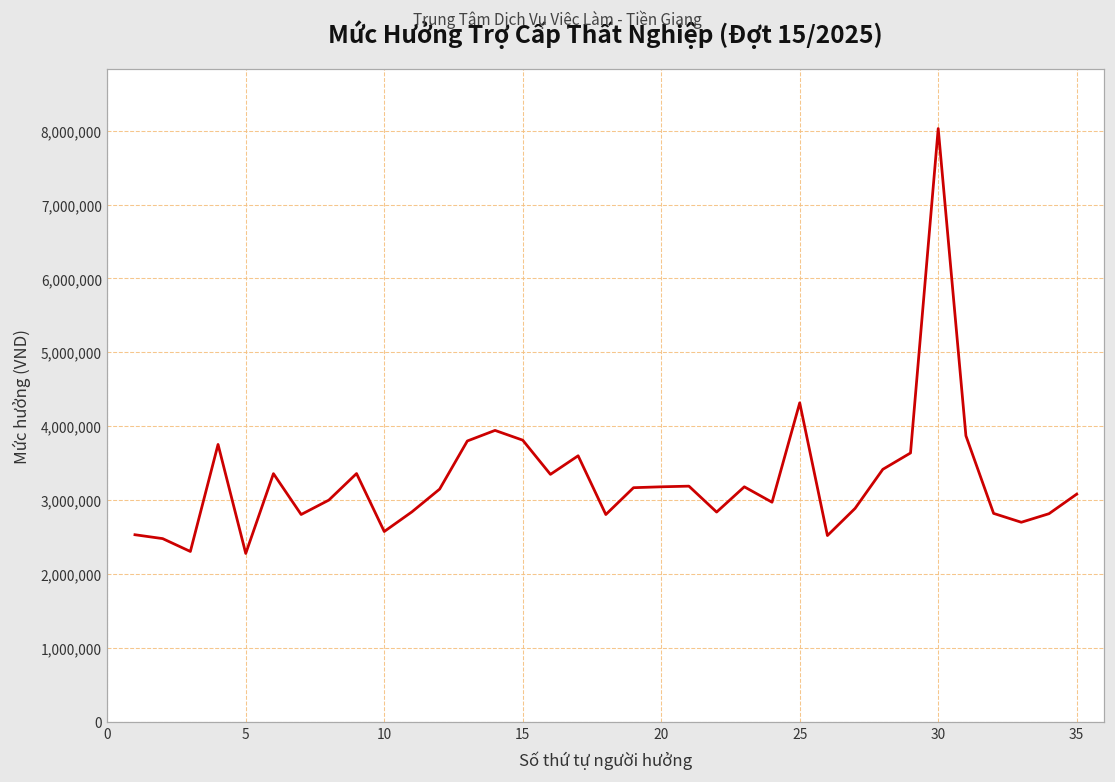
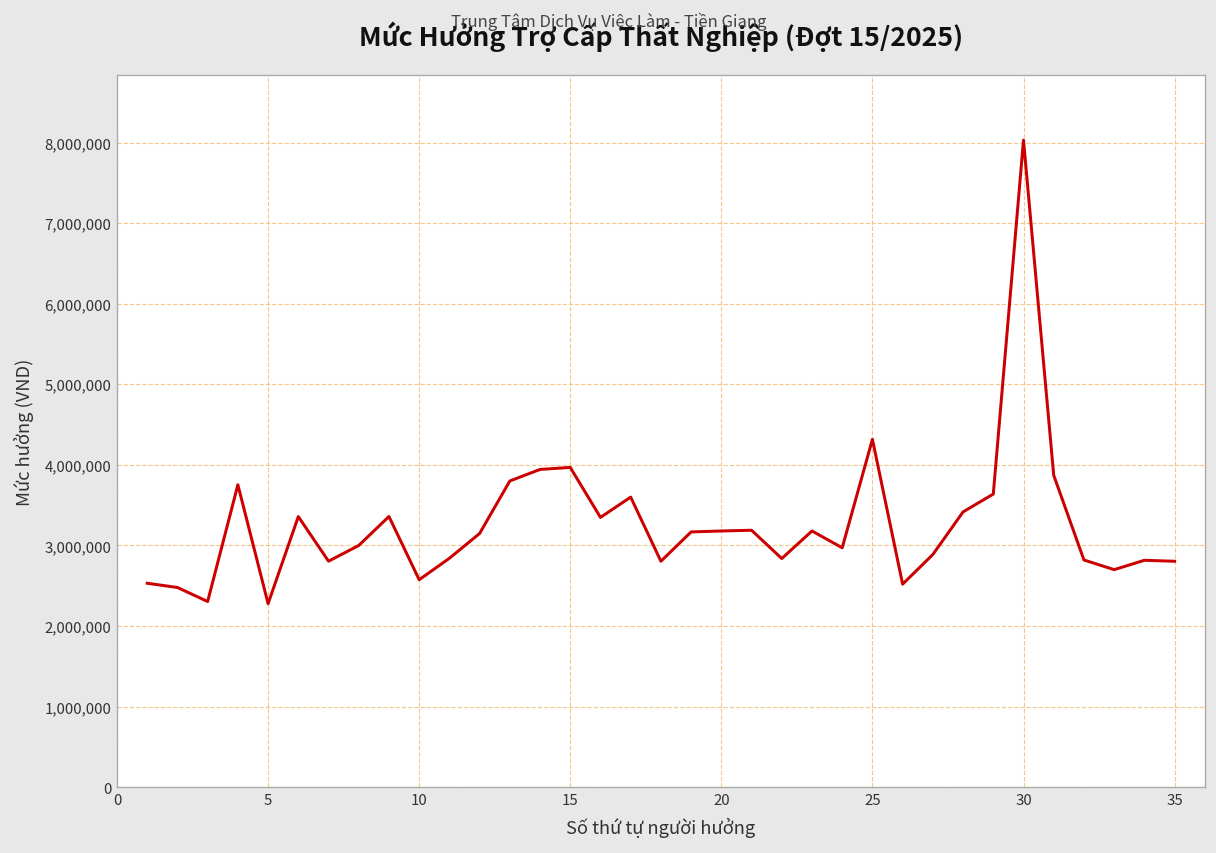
  {
    "5": "2,300,000",
    "10": "2,600,000",
-   "15": "3,800,000",
+   "15": "4,000,000",
    "20": "3,200,000",
    "25": "4,300,000",
    "30": "8,000,000",
-   "35": "3,100,000"
+   "35": "2,800,000"
  }
